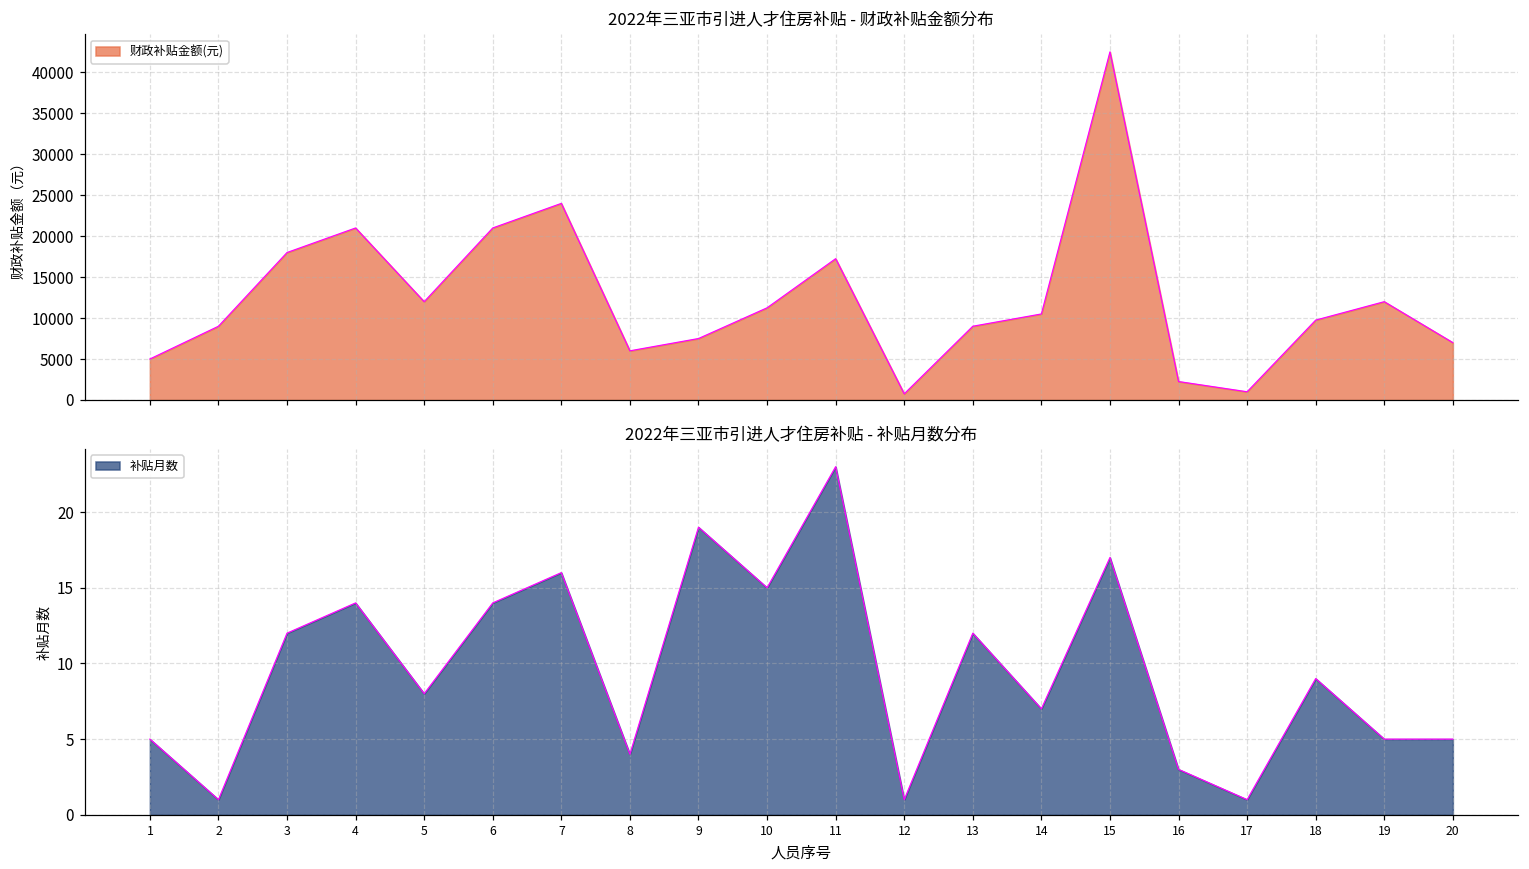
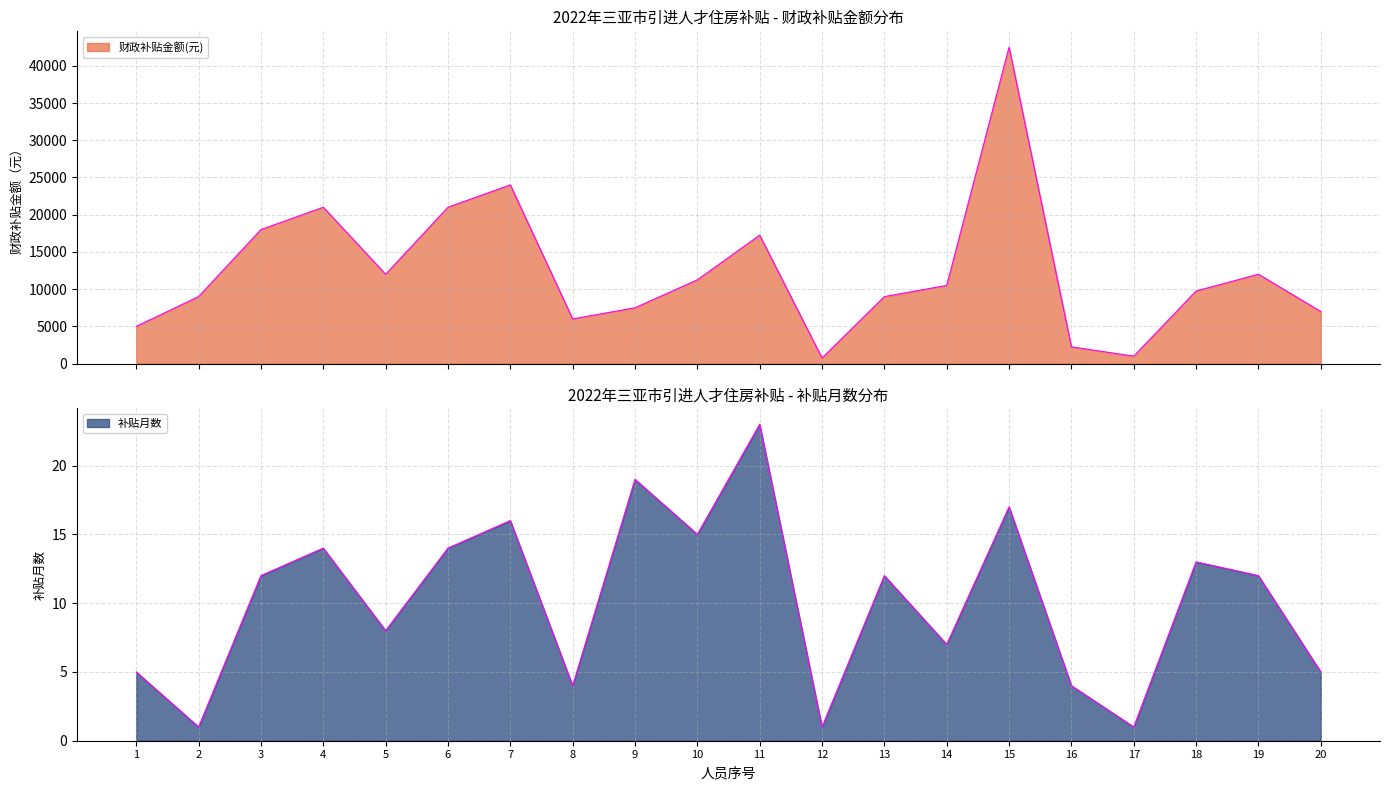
  {
    "2022年三亚市引进人才住房补贴 - 补贴月数分布": {
      "1": 5,
      "2": 1,
      "3": 12,
      "4": 14,
      "5": 8,
      "6": 14,
      "7": 16,
      "8": 4,
      "9": 19,
      "10": 15,
      "11": 23,
      "12": 1,
      "13": 12,
      "14": 7,
      "15": 17,
-     "16": 3,
+     "16": 4,
      "17": 1,
-     "18": 9,
-     "19": 5,
+     "18": 13,
+     "19": 12,
      "20": 5
    }
  }
